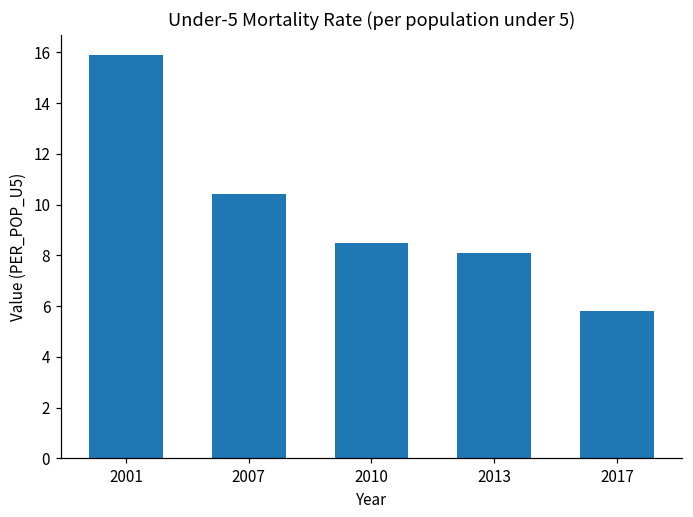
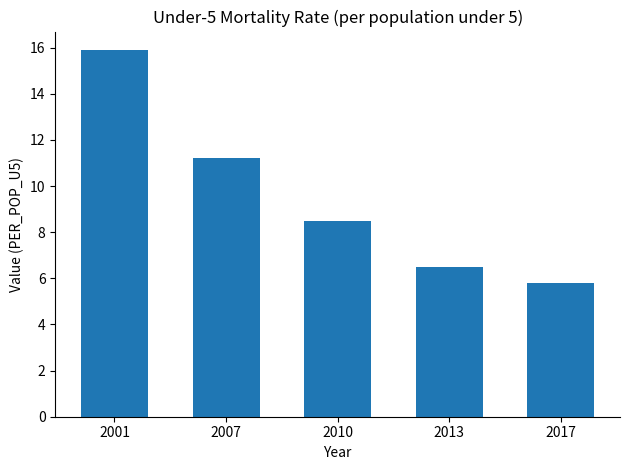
  {
    "2001": 15.9,
-   "2007": 10.4,
+   "2007": 11.2,
    "2010": 8.5,
-   "2013": 8.1,
+   "2013": 6.5,
    "2017": 5.8
  }
